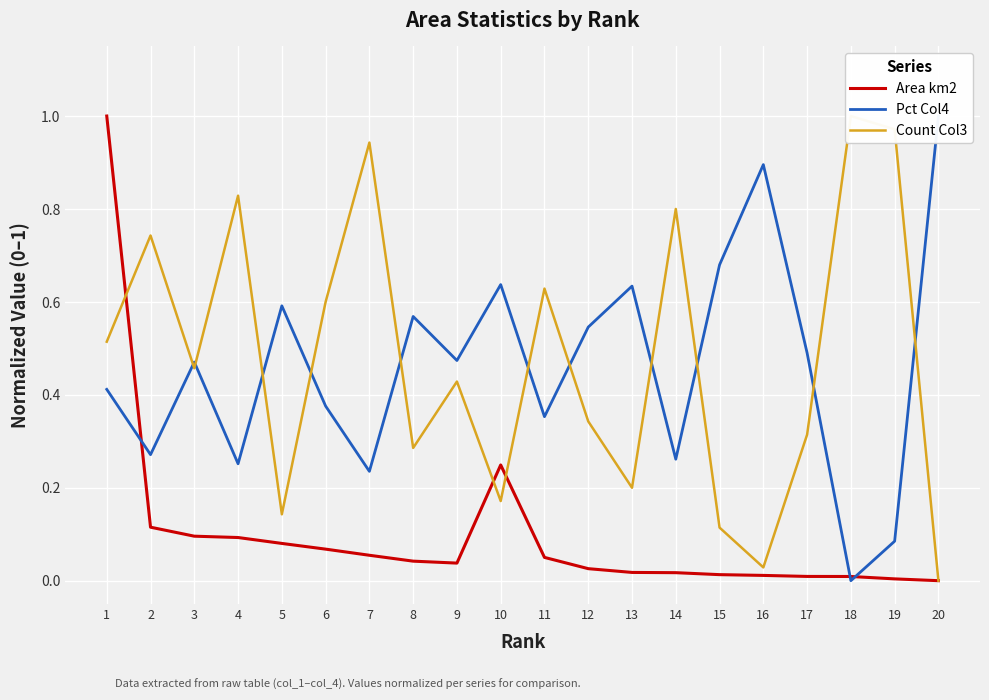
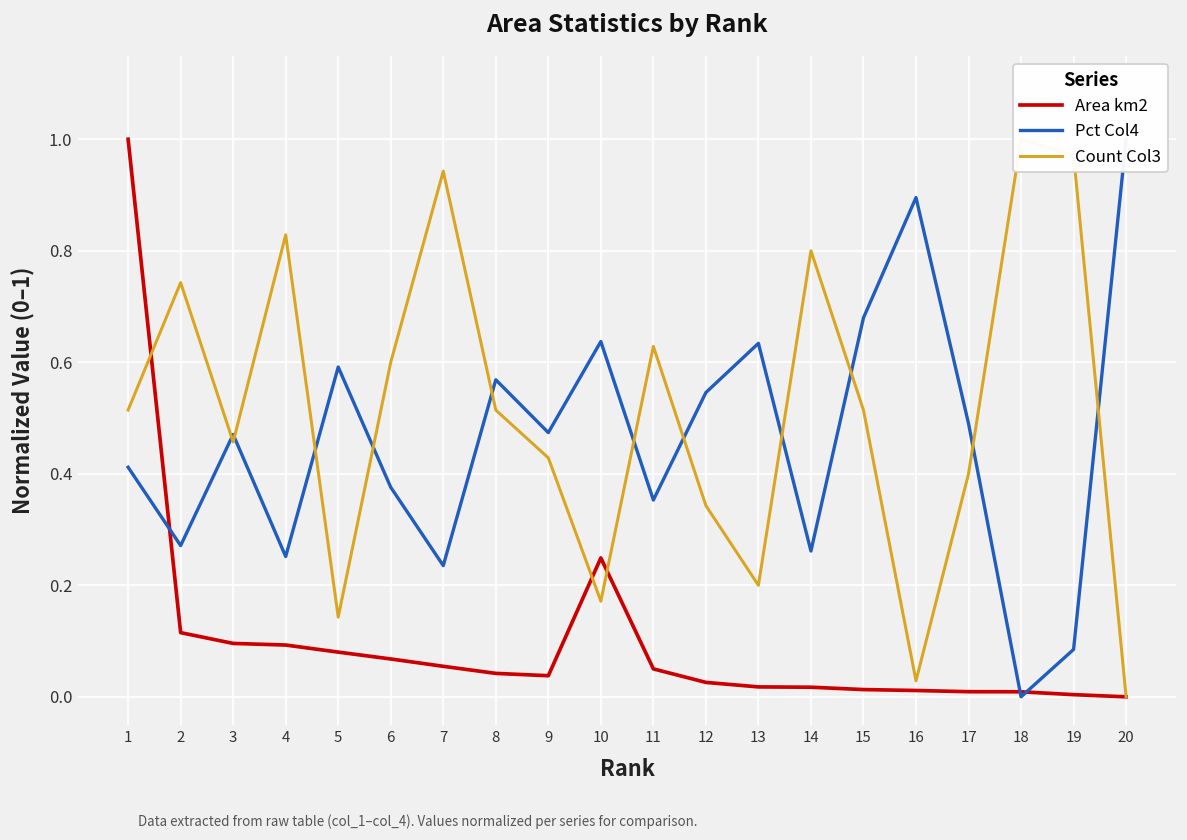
  {
    "Area km2": {
      "1": 1.00,
      "2": 0.12,
      "3": 0.10,
      "4": 0.09,
      "5": 0.08,
      "6": 0.07,
      "7": 0.05,
      "8": 0.04,
      "9": 0.04,
      "10": 0.25,
      "11": 0.05,
      "12": 0.03,
      "13": 0.02,
      "14": 0.02,
      "15": 0.01,
      "16": 0.01,
      "17": 0.01,
      "18": 0.01,
      "19": 0.00
    },
    "Pct Col4": {
      "1": 0.41,
      "2": 0.27,
      "3": 0.47,
      "4": 0.25,
      "5": 0.59,
      "6": 0.38,
      "7": 0.24,
      "8": 0.57,
      "9": 0.47,
      "10": 0.64,
      "11": 0.35,
      "12": 0.55,
      "13": 0.63,
      "14": 0.26,
      "15": 0.68,
      "16": 0.90,
      "17": 0.49,
      "18": 0.00,
      "19": 0.08
    },
    "Count Col3": {
      "1": 0.51,
      "2": 0.74,
      "3": 0.46,
      "4": 0.83,
      "5": 0.14,
      "6": 0.60,
      "7": 0.94,
-     "8": 0.29,
+     "8": 0.51,
      "9": 0.43,
      "10": 0.17,
      "11": 0.63,
      "12": 0.34,
      "13": 0.20,
      "14": 0.80,
-     "15": 0.11,
+     "15": 0.51,
      "16": 0.03,
-     "17": 0.31
+     "17": 0.40
    }
  }
